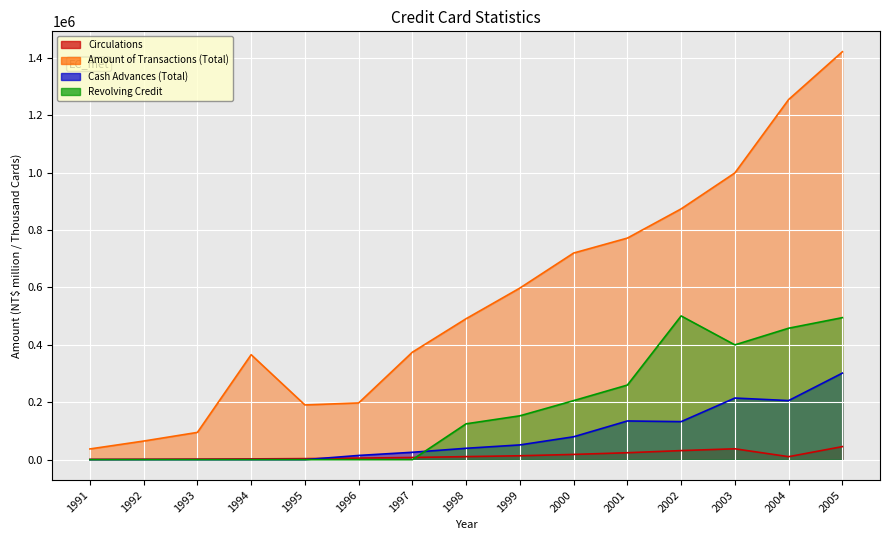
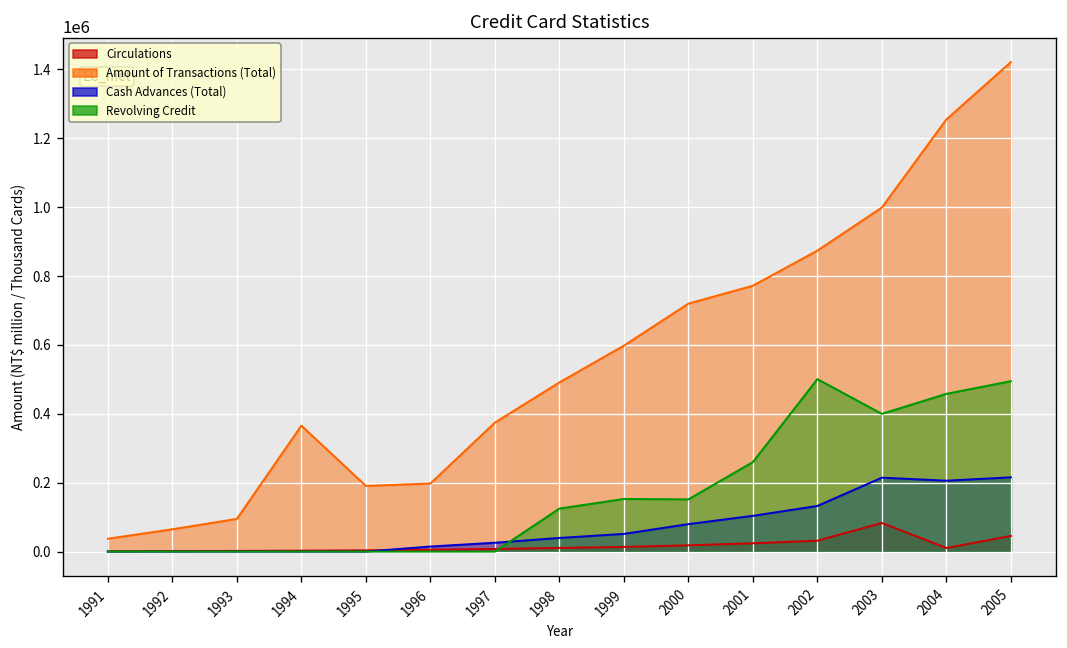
  {
    "Circulations": {
      "1998": 10000,
      "1999": 10000,
      "2000": 20000,
      "2001": 20000,
      "2002": 30000,
-     "2003": 40000,
+     "2003": 80000,
      "2004": 10000,
      "2005": 50000
    },
    "Amount of Transactions (Total)": {
      "1991": 40000,
      "1992": 60000,
      "1993": 90000,
      "1994": 370000,
      "1995": 190000,
      "1996": 200000,
      "1997": 370000,
      "1998": 490000,
      "1999": 600000,
      "2000": 720000,
      "2001": 770000,
      "2002": 870000,
      "2003": 1000000,
      "2004": 1250000,
      "2005": 1420000
    },
    "Cash Advances (Total)": {
      "1996": 10000,
      "1997": 30000,
      "1998": 40000,
      "1999": 50000,
      "2000": 80000,
-     "2001": 130000,
+     "2001": 100000,
      "2002": 130000,
      "2003": 210000,
      "2004": 210000,
-     "2005": 300000
+     "2005": 220000
    },
    "Revolving Credit": {
      "1998": 120000,
      "1999": 150000,
-     "2000": 210000,
+     "2000": 150000,
      "2001": 260000,
      "2002": 500000,
      "2003": 400000,
      "2004": 460000,
      "2005": 490000
    }
  }
